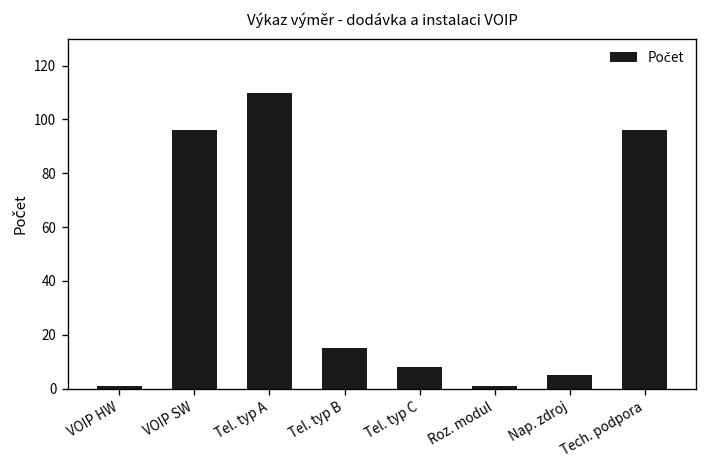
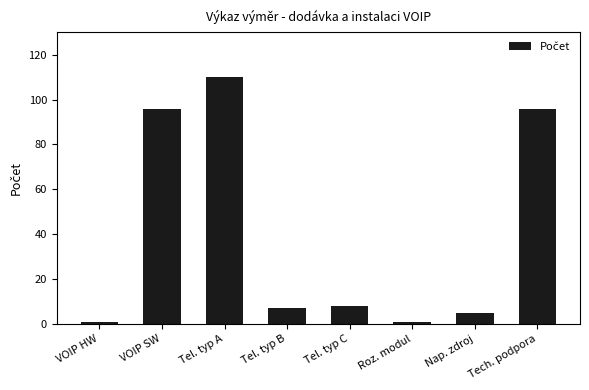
  {
    "VOIP SW": 96,
    "Tel. typ A": 110,
-   "Tel. typ B": 15,
+   "Tel. typ B": 7,
    "Tel. typ C": 8,
    "Nap. zdroj": 5,
    "Tech. podpora": 96
  }
